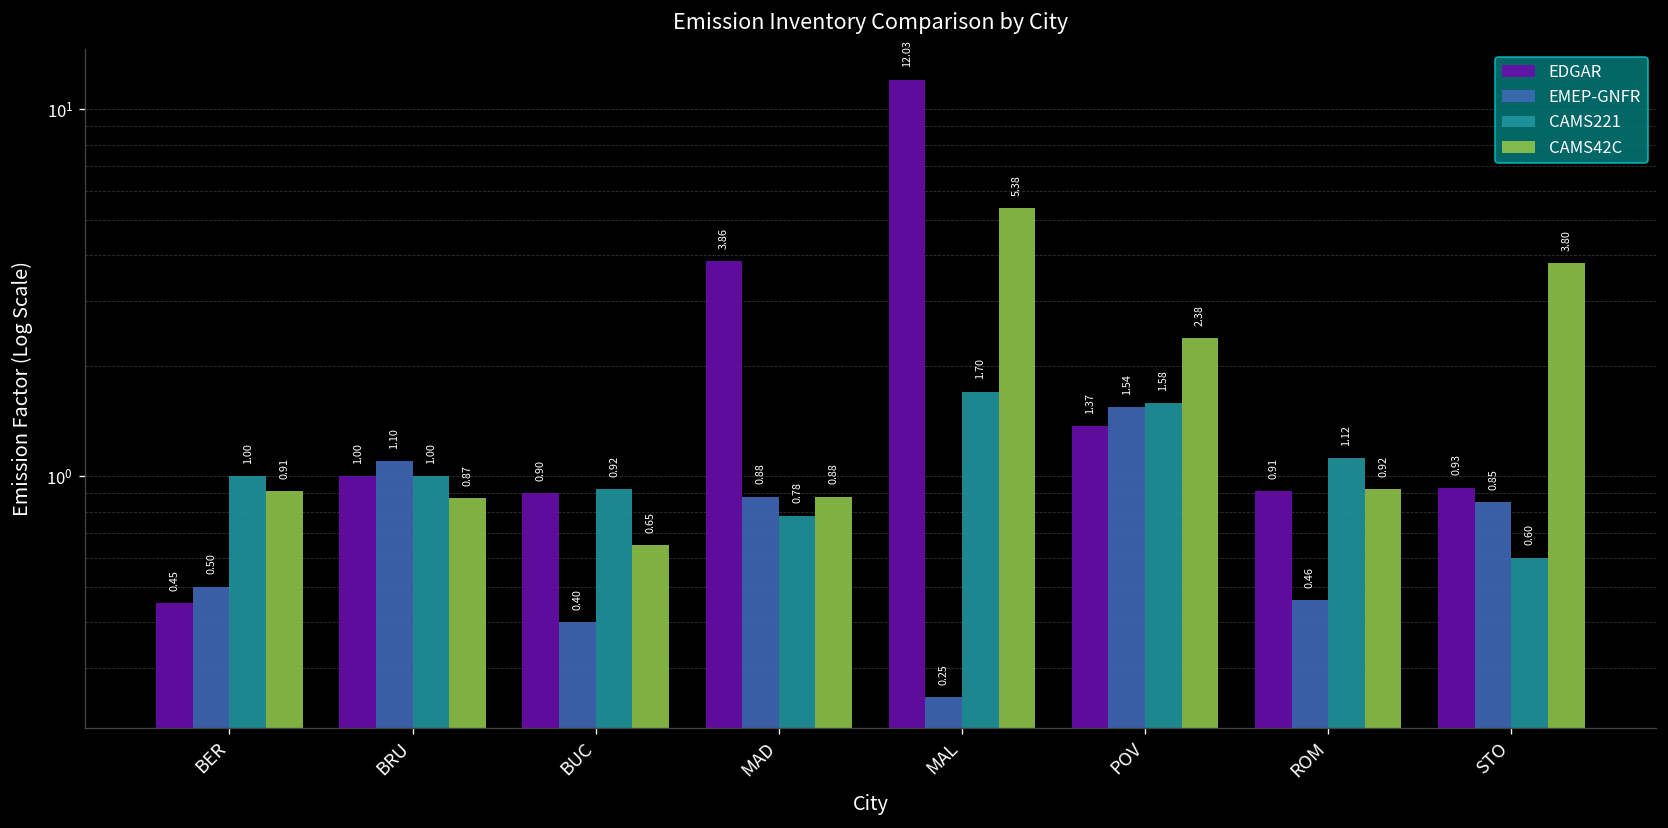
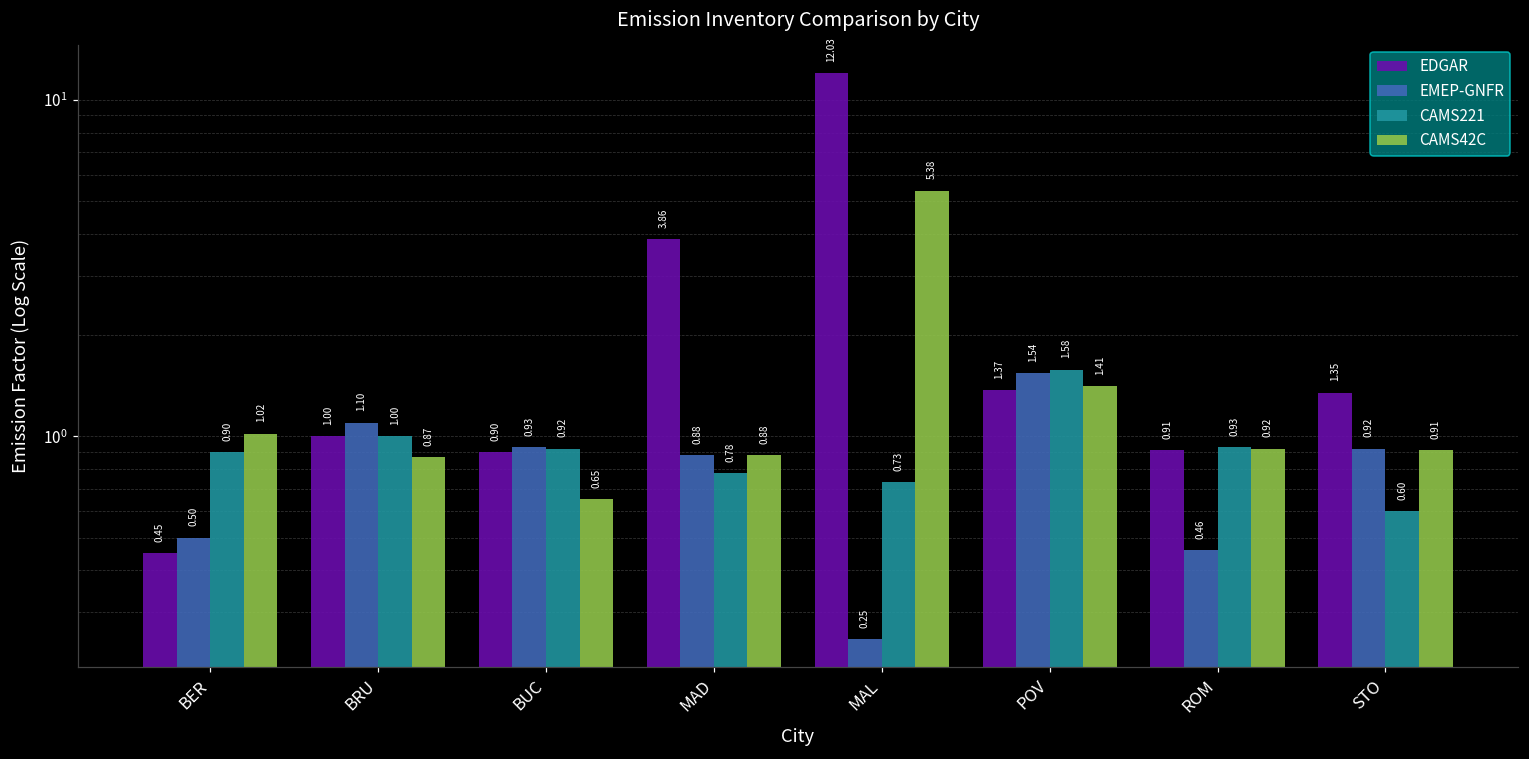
  {
    "EDGAR": {
      "BER": 0.45,
      "BRU": 1.00,
      "BUC": 0.90,
      "MAD": 3.86,
      "MAL": 12.03,
      "POV": 1.37,
      "ROM": 0.91,
-     "STO": 0.93
+     "STO": 1.35
    },
    "EMEP-GNFR": {
      "BER": 0.50,
      "BRU": 1.10,
-     "BUC": 0.40,
+     "BUC": 0.93,
      "MAD": 0.88,
      "MAL": 0.25,
      "POV": 1.54,
      "ROM": 0.46,
-     "STO": 0.85
+     "STO": 0.92
    },
    "CAMS221": {
-     "BER": 1.00,
+     "BER": 0.90,
      "BRU": 1.00,
      "BUC": 0.92,
      "MAD": 0.78,
-     "MAL": 1.70,
+     "MAL": 0.73,
      "POV": 1.58,
-     "ROM": 1.12,
+     "ROM": 0.93,
      "STO": 0.60
    },
    "CAMS42C": {
-     "BER": 0.91,
+     "BER": 1.02,
      "BRU": 0.87,
      "BUC": 0.65,
      "MAD": 0.88,
      "MAL": 5.38,
-     "POV": 2.38,
+     "POV": 1.41,
      "ROM": 0.92,
-     "STO": 3.80
+     "STO": 0.91
    }
  }
